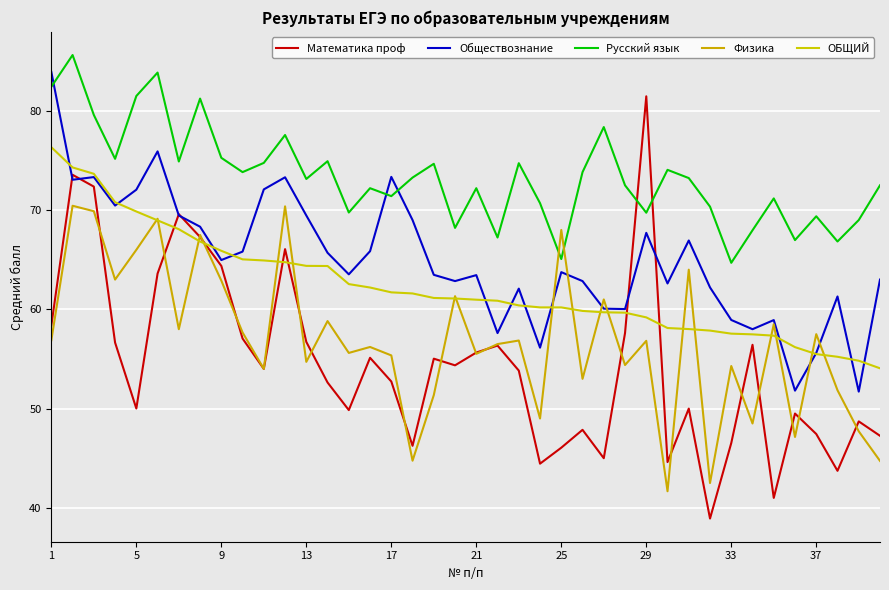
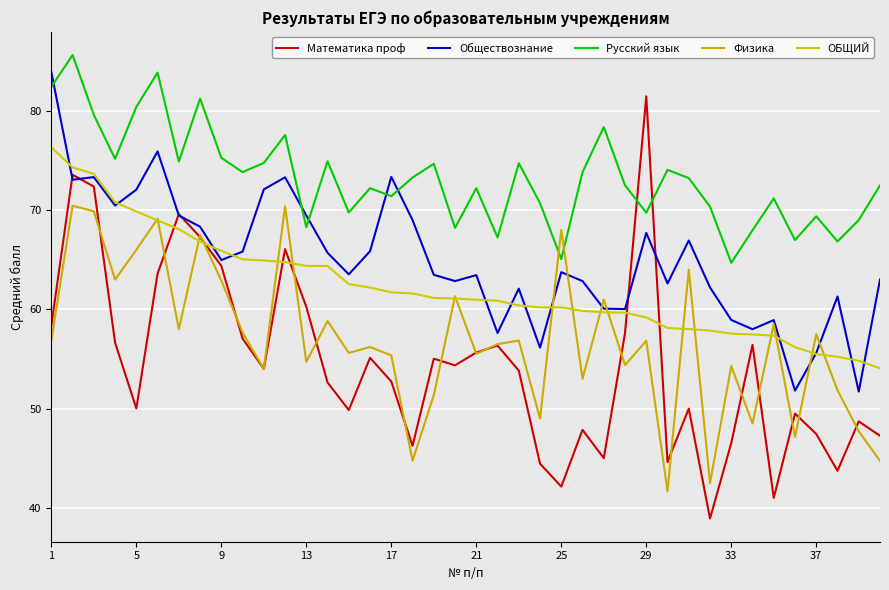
  {
    "Математика проф": {
      "1": 58,
      "5": 50,
      "9": 64,
-     "13": 57,
+     "13": 60,
      "17": 53,
-     "25": 46,
+     "25": 42,
      "29": 81,
      "33": 47,
      "37": 47
    },
    "Обществознание": {
      "1": 84,
      "5": 72,
      "9": 65,
      "13": 69,
      "17": 73,
      "21": 63,
      "25": 64,
      "29": 68,
      "33": 59
    },
    "Русский язык": {
      "1": 82,
-     "5": 82,
+     "5": 80,
      "9": 75,
-     "13": 73,
+     "13": 68,
      "17": 71,
      "21": 72,
      "25": 65,
      "29": 70,
      "33": 65,
      "37": 69
    }
  }
